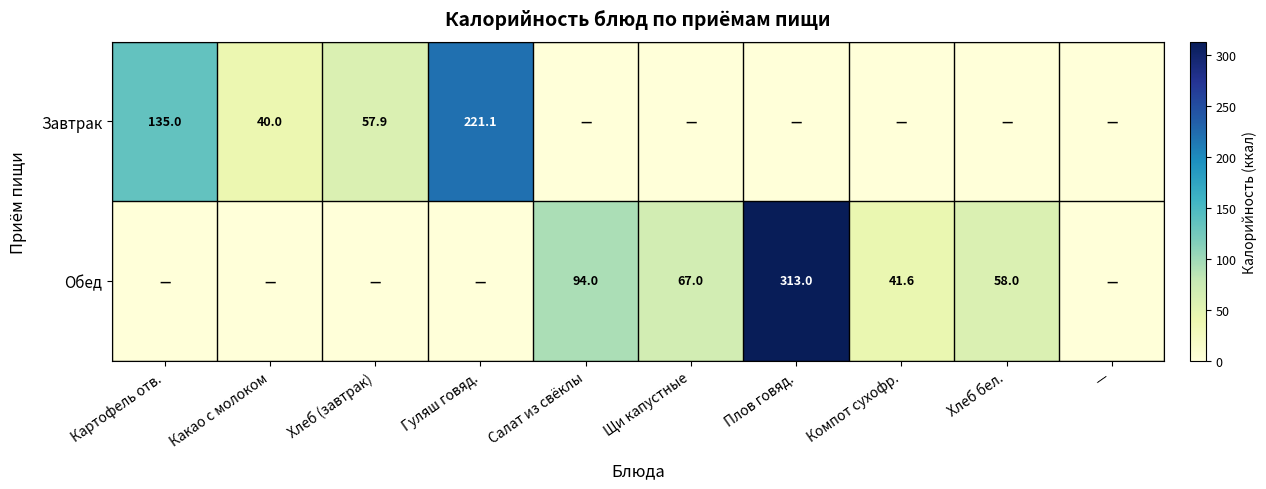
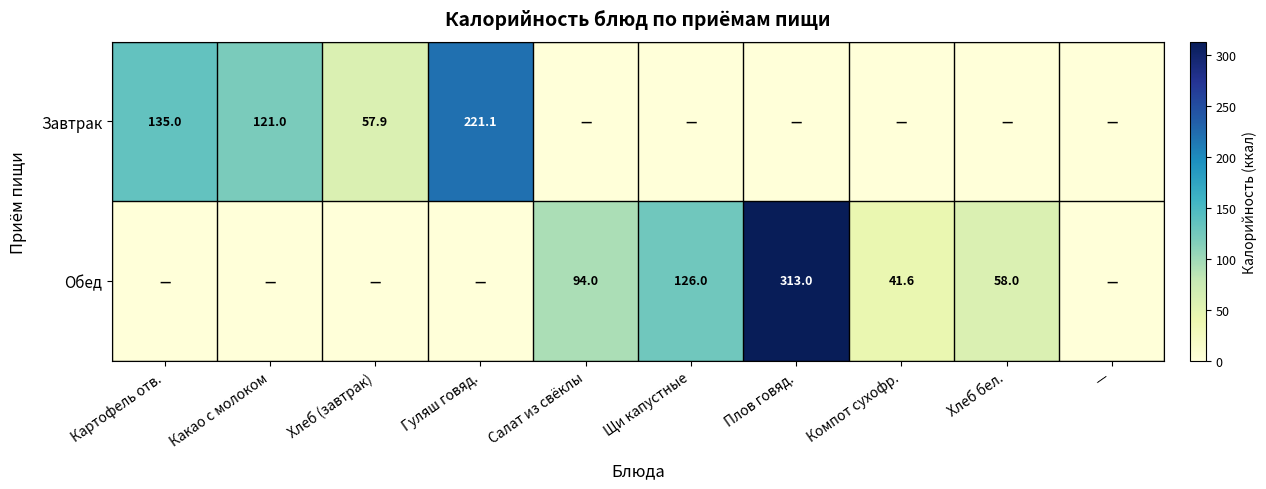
  {
    "Завтрак": {
      "Картофель отв.": 135.0,
-     "Какао с молоком": 40.0,
+     "Какао с молоком": 121.0,
      "Хлеб (завтрак)": 57.9,
      "Гуляш говяд.": 221.1
    },
    "Обед": {
      "Салат из свёклы": 94.0,
-     "Щи капустные": 67.0,
+     "Щи капустные": 126.0,
      "Плов говяд.": 313.0,
      "Компот сухофр.": 41.6,
      "Хлеб бел.": 58.0
    }
  }
